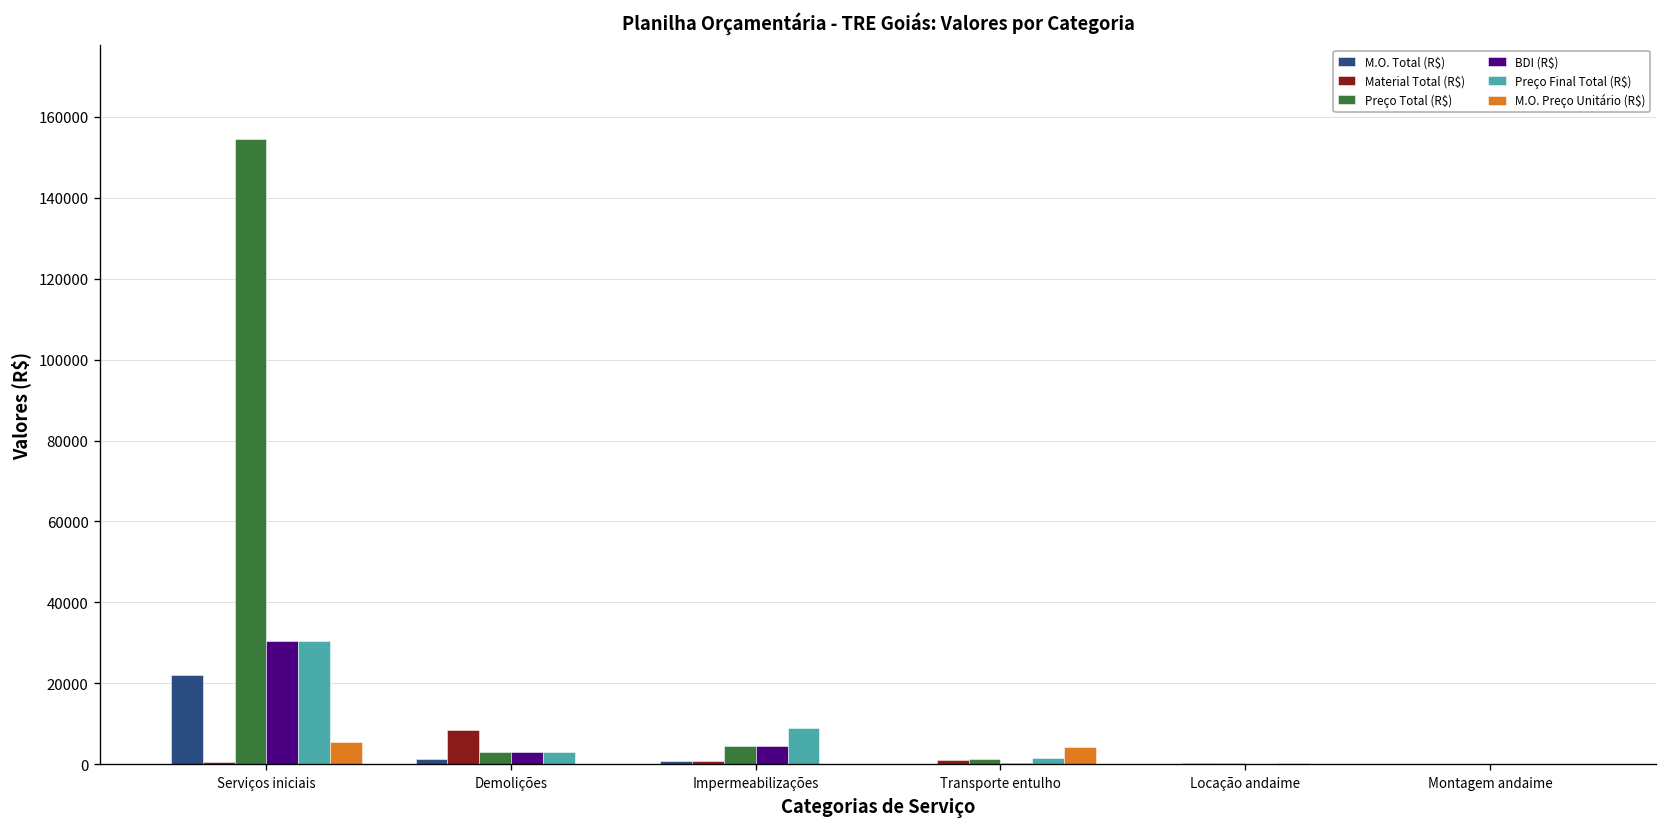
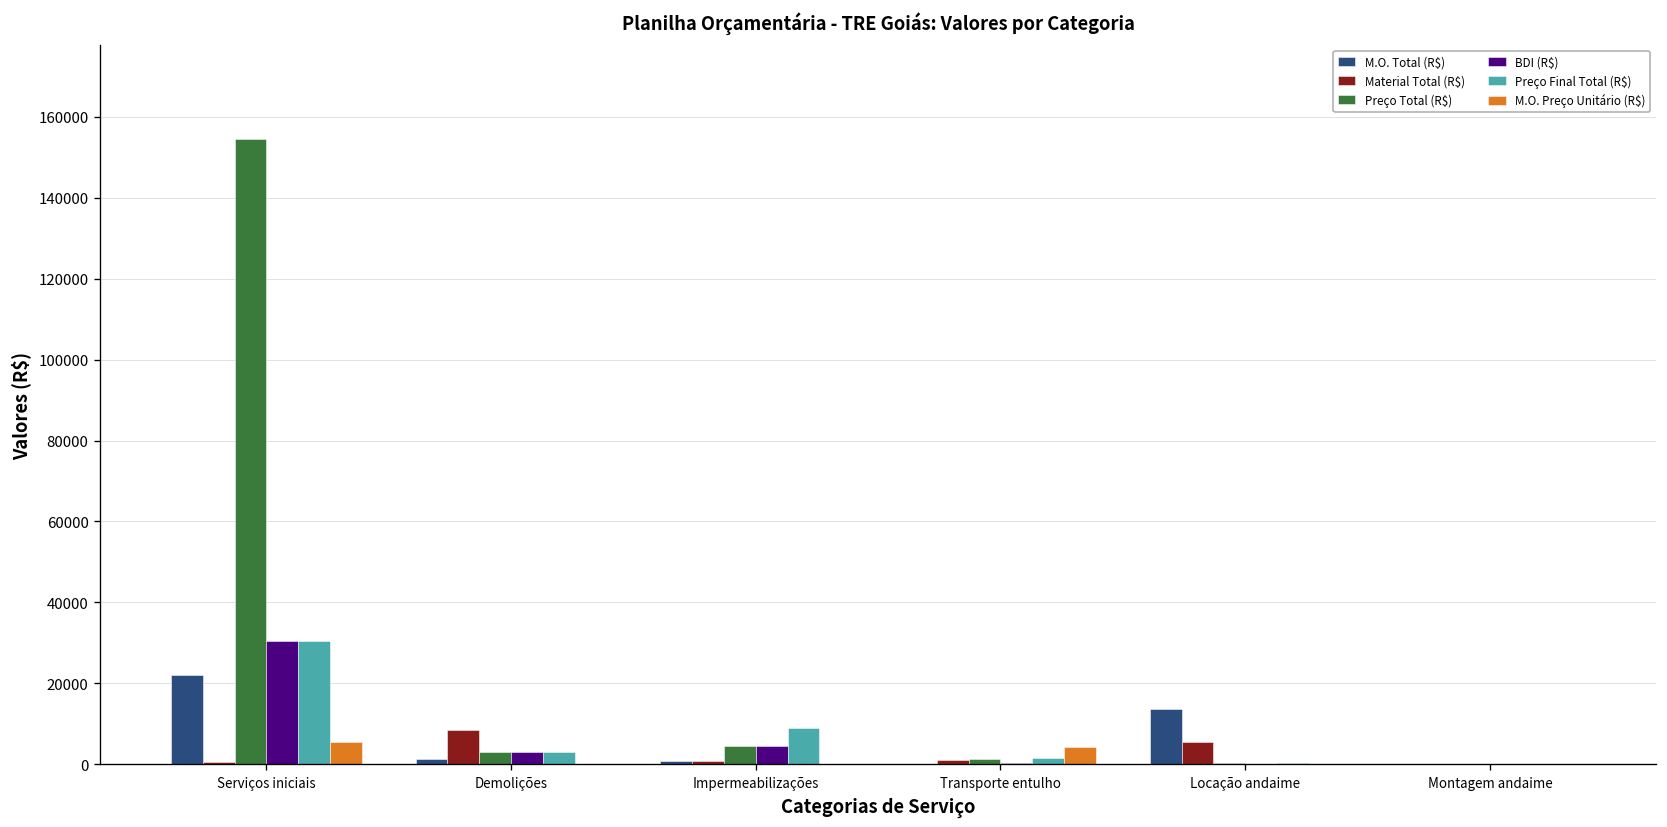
  {
    "M.O. Total (R$)": {
      "Serviços iniciais": 22000,
      "Demolições": 1000,
      "Impermeabilizações": 1000,
-     "Locação andaime": 0
+     "Locação andaime": 14000
    },
    "Material Total (R$)": {
      "Demolições": 8000,
      "Impermeabilizações": 1000,
      "Transporte entulho": 1000,
-     "Locação andaime": 0
+     "Locação andaime": 6000
    },
    "Preço Total (R$)": {
      "Serviços iniciais": 155000,
      "Demolições": 3000,
      "Impermeabilizações": 5000,
      "Transporte entulho": 1000
    },
    "BDI (R$)": {
      "Serviços iniciais": 30000,
      "Demolições": 3000,
      "Impermeabilizações": 5000
    },
    "Preço Final Total (R$)": {
      "Serviços iniciais": 30000,
      "Demolições": 3000,
      "Impermeabilizações": 9000,
      "Transporte entulho": 2000
    },
    "M.O. Preço Unitário (R$)": {
      "Serviços iniciais": 6000,
      "Transporte entulho": 4000,
      "Locação andaime": 0
    }
  }
